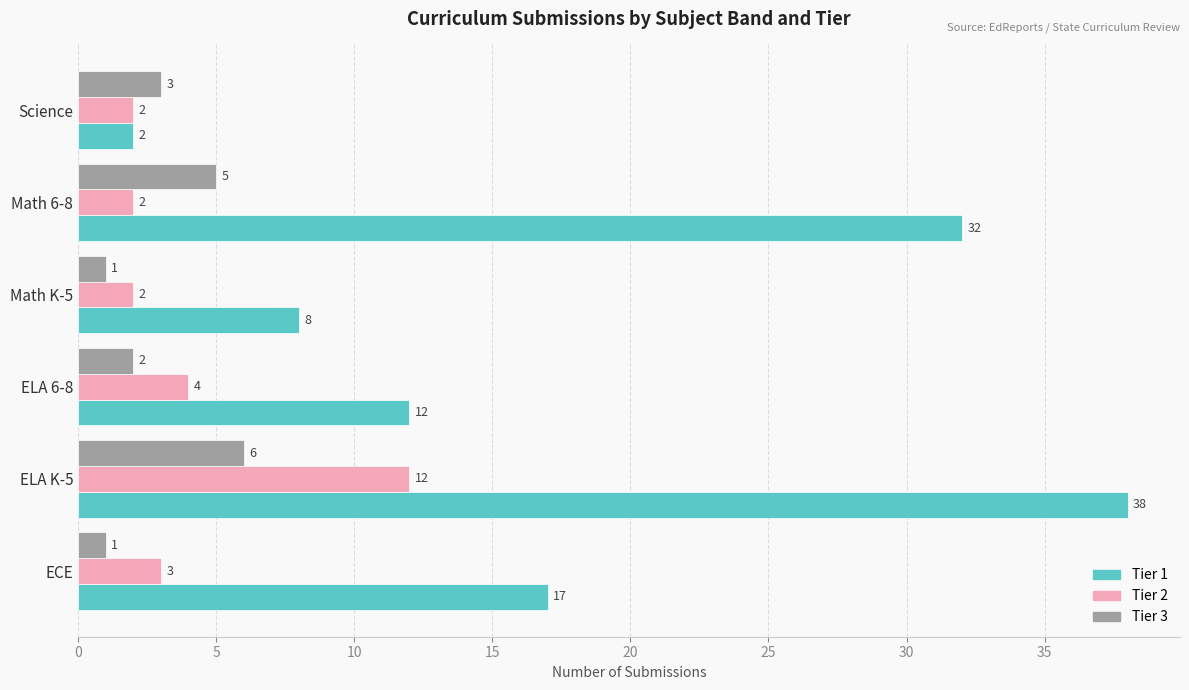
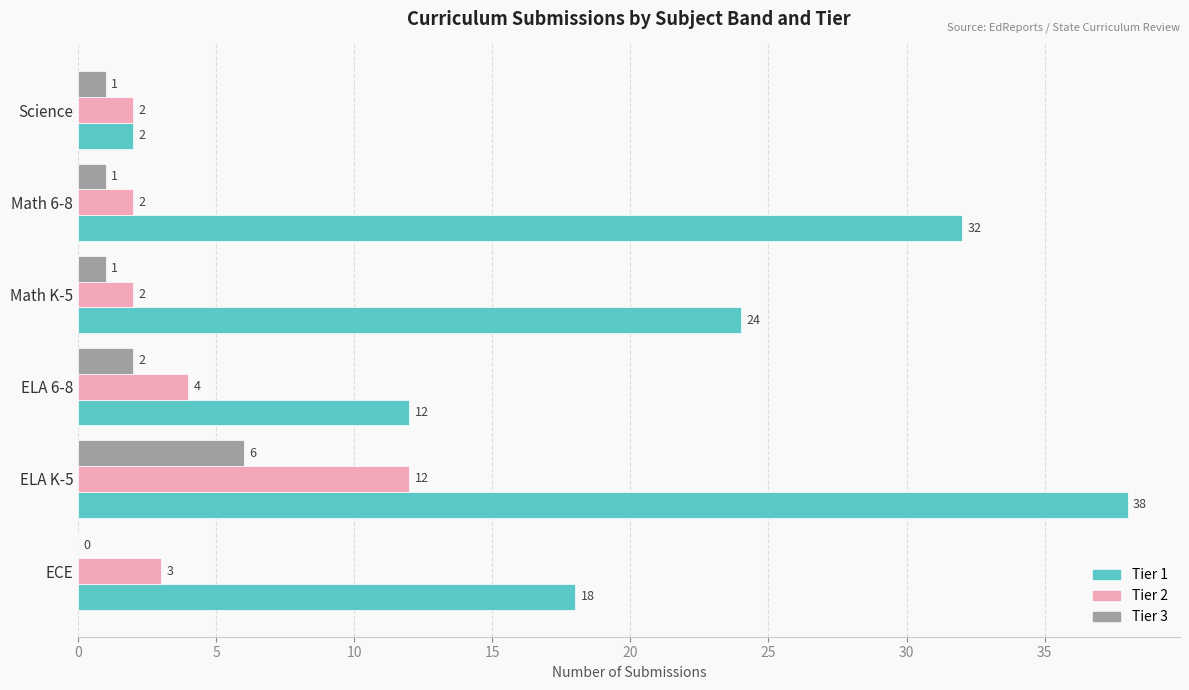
  {
    "Tier 1": {
      "Science": 2,
      "Math 6-8": 32,
-     "Math K-5": 8,
+     "Math K-5": 24,
      "ELA 6-8": 12,
      "ELA K-5": 38,
-     "ECE": 17
+     "ECE": 18
    },
    "Tier 2": {
      "Science": 2,
      "Math 6-8": 2,
      "Math K-5": 2,
      "ELA 6-8": 4,
      "ELA K-5": 12,
      "ECE": 3
    },
    "Tier 3": {
-     "Science": 3,
-     "Math 6-8": 5,
+     "Science": 1,
+     "Math 6-8": 1,
      "Math K-5": 1,
      "ELA 6-8": 2,
      "ELA K-5": 6,
-     "ECE": 1
+     "ECE": 0
    }
  }
